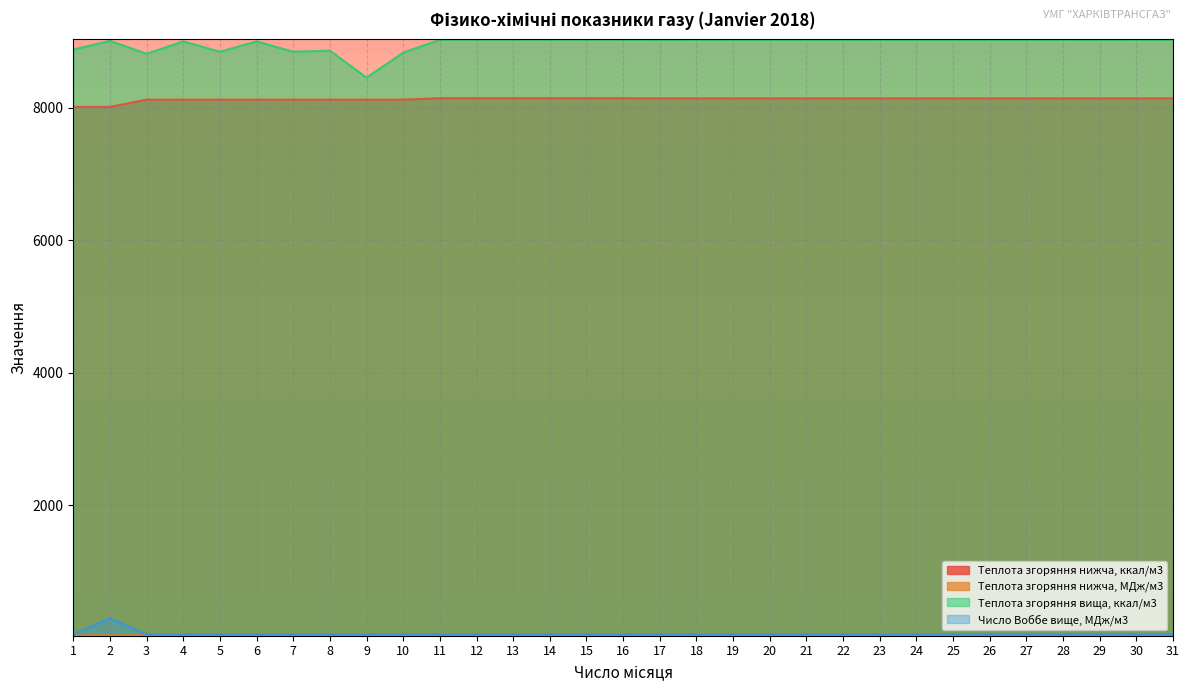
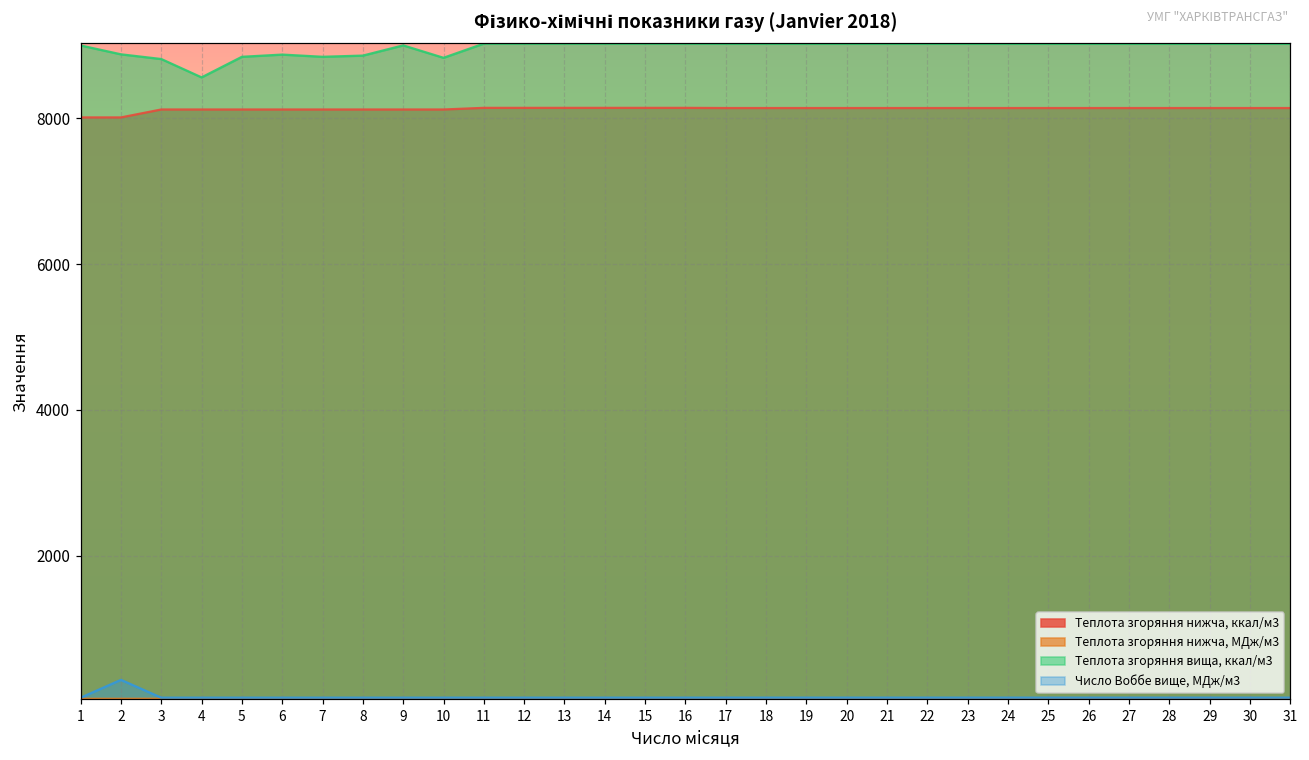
  {
    "Теплота згоряння вища, ккал/м3": {
-     "1": 8900,
-     "2": 9000,
+     "1": 9000,
+     "2": 8900,
      "3": 8800,
-     "4": 9000,
+     "4": 8600,
      "5": 8800,
-     "6": 9000,
+     "6": 8900,
      "7": 8800,
      "8": 8900,
-     "9": 8500,
+     "9": 9000,
      "10": 8800,
      "11": 9000,
      "12": 9000,
      "13": 9000,
      "14": 9000,
      "15": 9000,
      "16": 9000,
      "17": 9000,
      "18": 9000,
      "19": 9000,
      "20": 9000,
      "21": 9000,
      "22": 9000,
      "23": 9000,
      "24": 9000,
      "25": 9000,
      "26": 9000,
      "27": 9000,
      "28": 9000,
      "29": 9000,
      "30": 9000,
      "31": 9000
    },
    "Число Воббе вище, МДж/м3": {
      "2": 300
    }
  }
